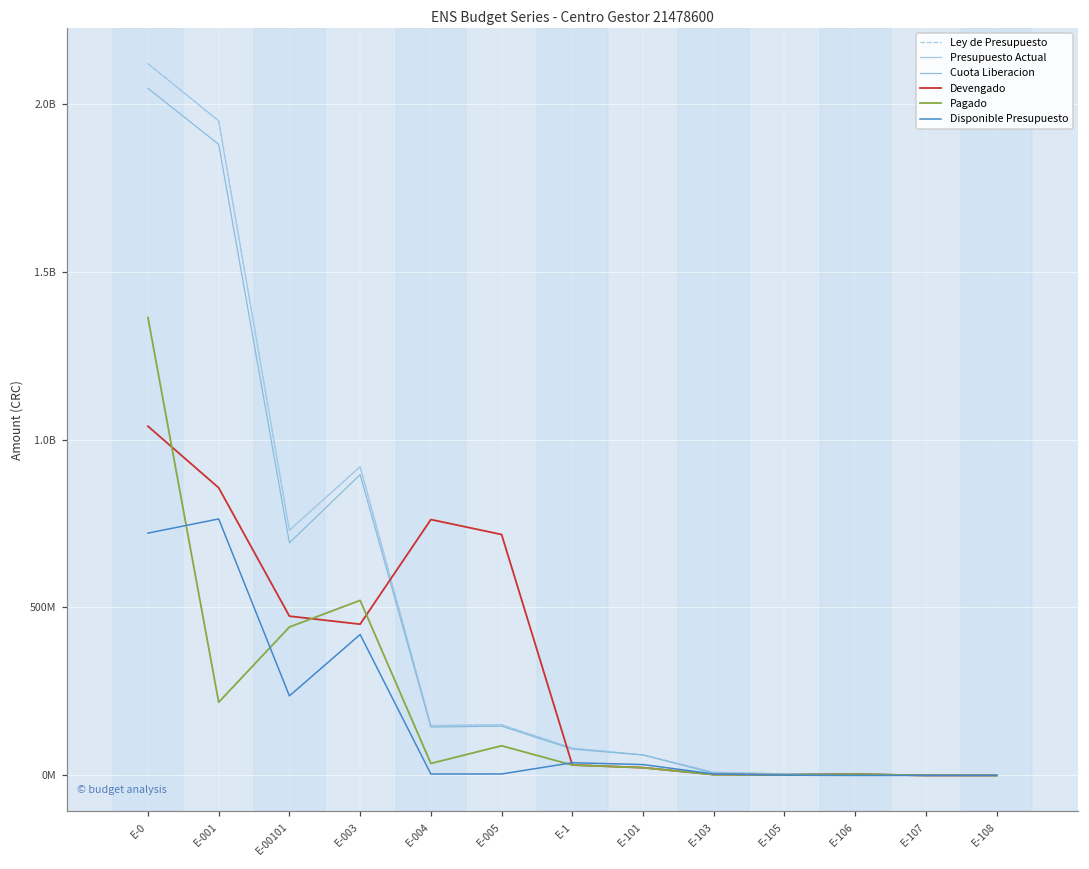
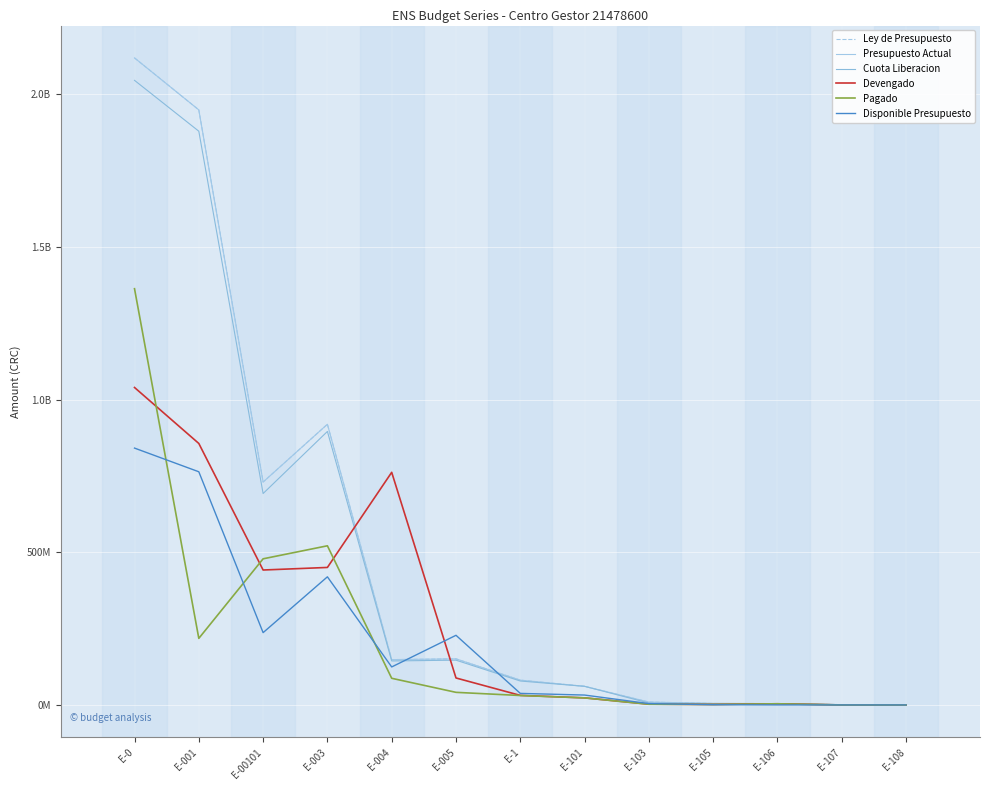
  {
    "Devengado": {
      "E-0": 1040000000,
      "E-001": 860000000,
-     "E-00101": 470000000,
+     "E-00101": 440000000,
      "E-003": 450000000,
      "E-004": 760000000,
-     "E-005": 720000000
+     "E-005": 90000000
    },
    "Pagado": {
      "E-0": 1360000000,
      "E-001": 220000000,
-     "E-00101": 440000000,
+     "E-00101": 480000000,
      "E-003": 520000000,
-     "E-004": 40000000,
-     "E-005": 90000000
+     "E-004": 90000000,
+     "E-005": 40000000
    },
    "Disponible Presupuesto": {
-     "E-0": 720000000,
+     "E-0": 840000000,
      "E-001": 760000000,
      "E-00101": 240000000,
      "E-003": 420000000,
-     "E-004": 0,
-     "E-005": 0,
+     "E-004": 120000000,
+     "E-005": 230000000,
      "E-101": 30000000
    }
  }
